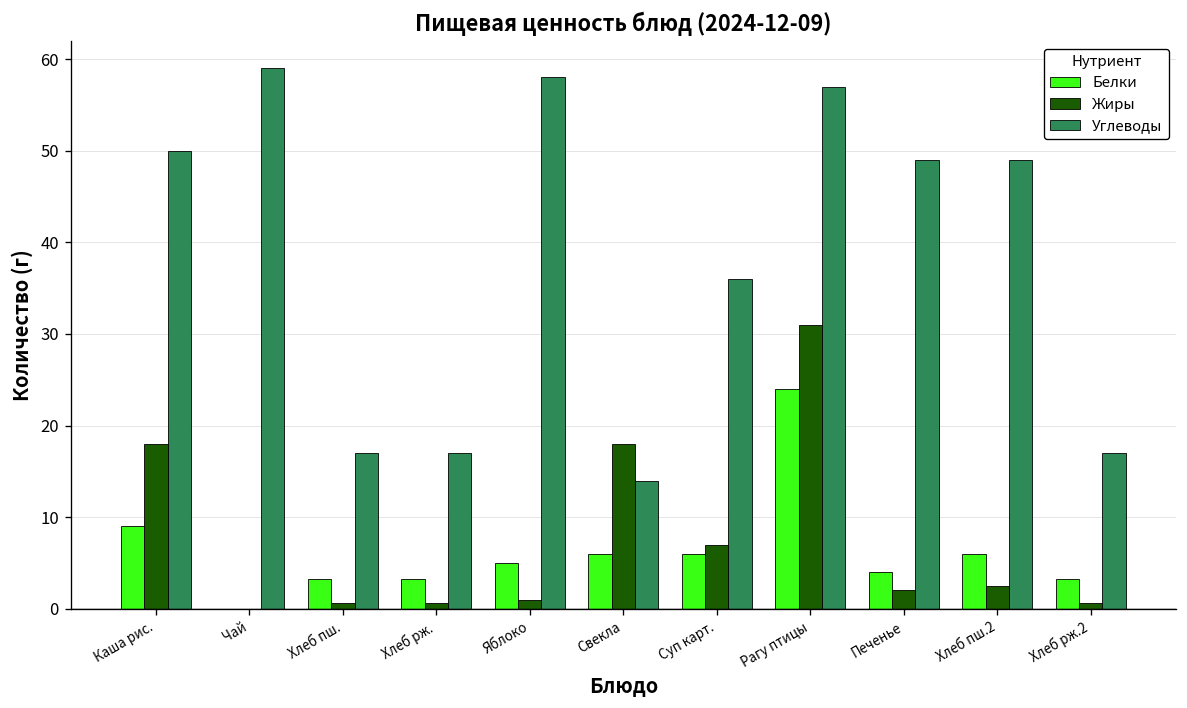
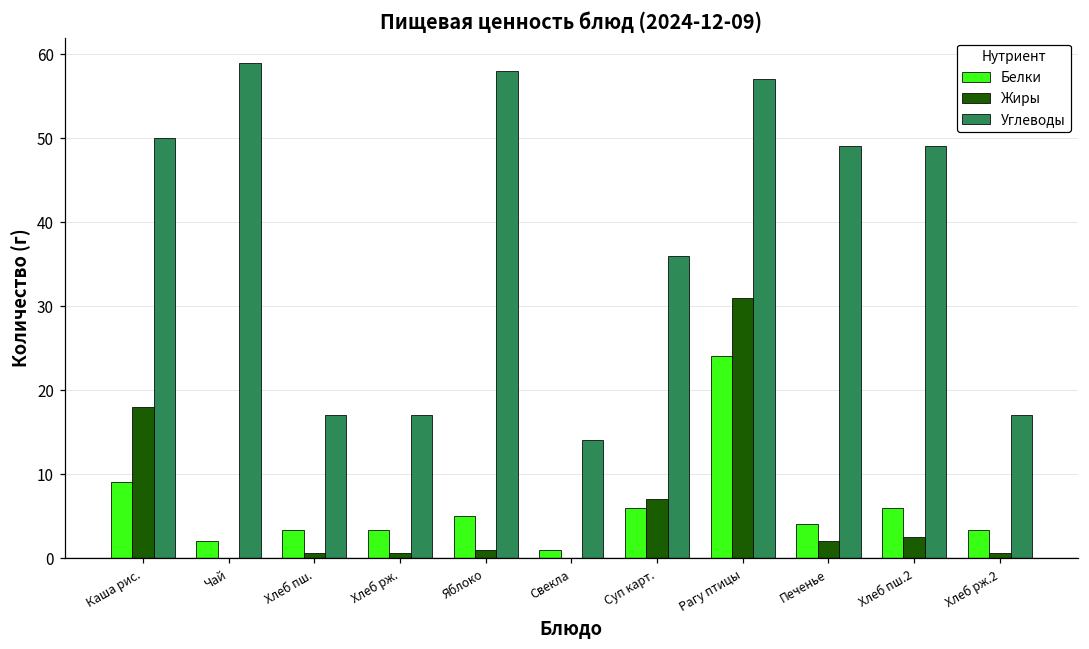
  {
    "Белки": {
      "Каша рис.": 9,
-     "Чай": 0,
+     "Чай": 2,
      "Хлеб пш.": 3,
      "Хлеб рж.": 3,
      "Яблоко": 5,
-     "Свекла": 6,
+     "Свекла": 1,
      "Суп карт.": 6,
      "Рагу птицы": 24,
      "Печенье": 4,
      "Хлеб пш.2": 6,
      "Хлеб рж.2": 3
    },
    "Жиры": {
      "Каша рис.": 18,
      "Чай": 0,
      "Хлеб пш.": 1,
      "Хлеб рж.": 1,
      "Яблоко": 1,
-     "Свекла": 18,
+     "Свекла": 0,
      "Суп карт.": 7,
      "Рагу птицы": 31,
      "Печенье": 2,
      "Хлеб пш.2": 3,
      "Хлеб рж.2": 1
    },
    "Углеводы": {
      "Каша рис.": 50,
      "Чай": 59,
      "Хлеб пш.": 17,
      "Хлеб рж.": 17,
      "Яблоко": 58,
      "Свекла": 14,
      "Суп карт.": 36,
      "Рагу птицы": 57,
      "Печенье": 49,
      "Хлеб пш.2": 49,
      "Хлеб рж.2": 17
    }
  }
